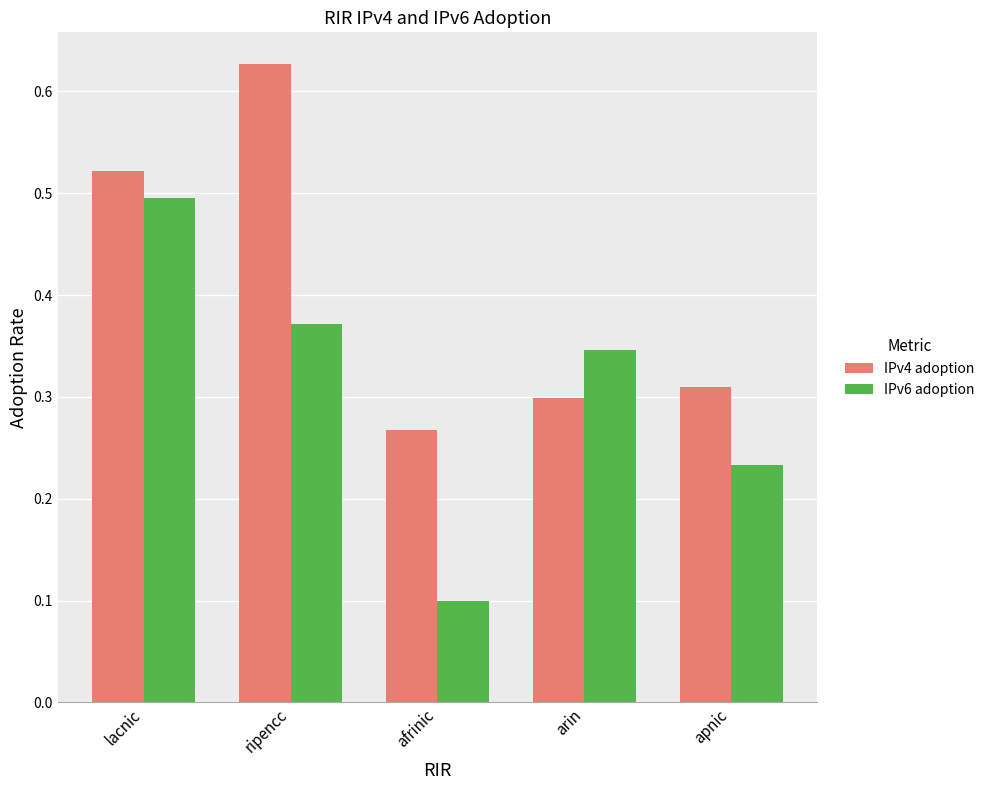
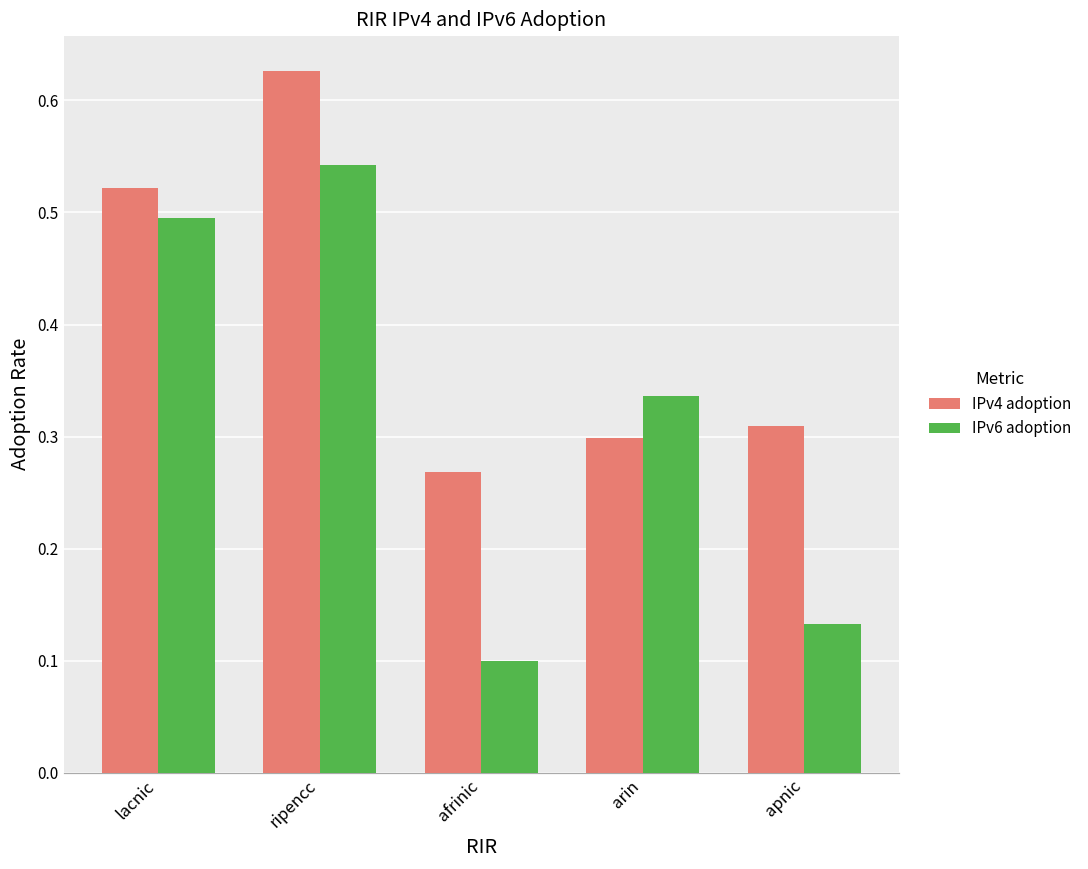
  {
    "IPv4 adoption": {
      "lacnic": 0.522,
      "ripencc": 0.627,
      "afrinic": 0.268,
      "arin": 0.299,
      "apnic": 0.310
    },
    "IPv6 adoption": {
      "lacnic": 0.495,
-     "ripencc": 0.372,
+     "ripencc": 0.543,
      "afrinic": 0.100,
-     "arin": 0.346,
-     "apnic": 0.234
+     "arin": 0.337,
+     "apnic": 0.132
    }
  }
